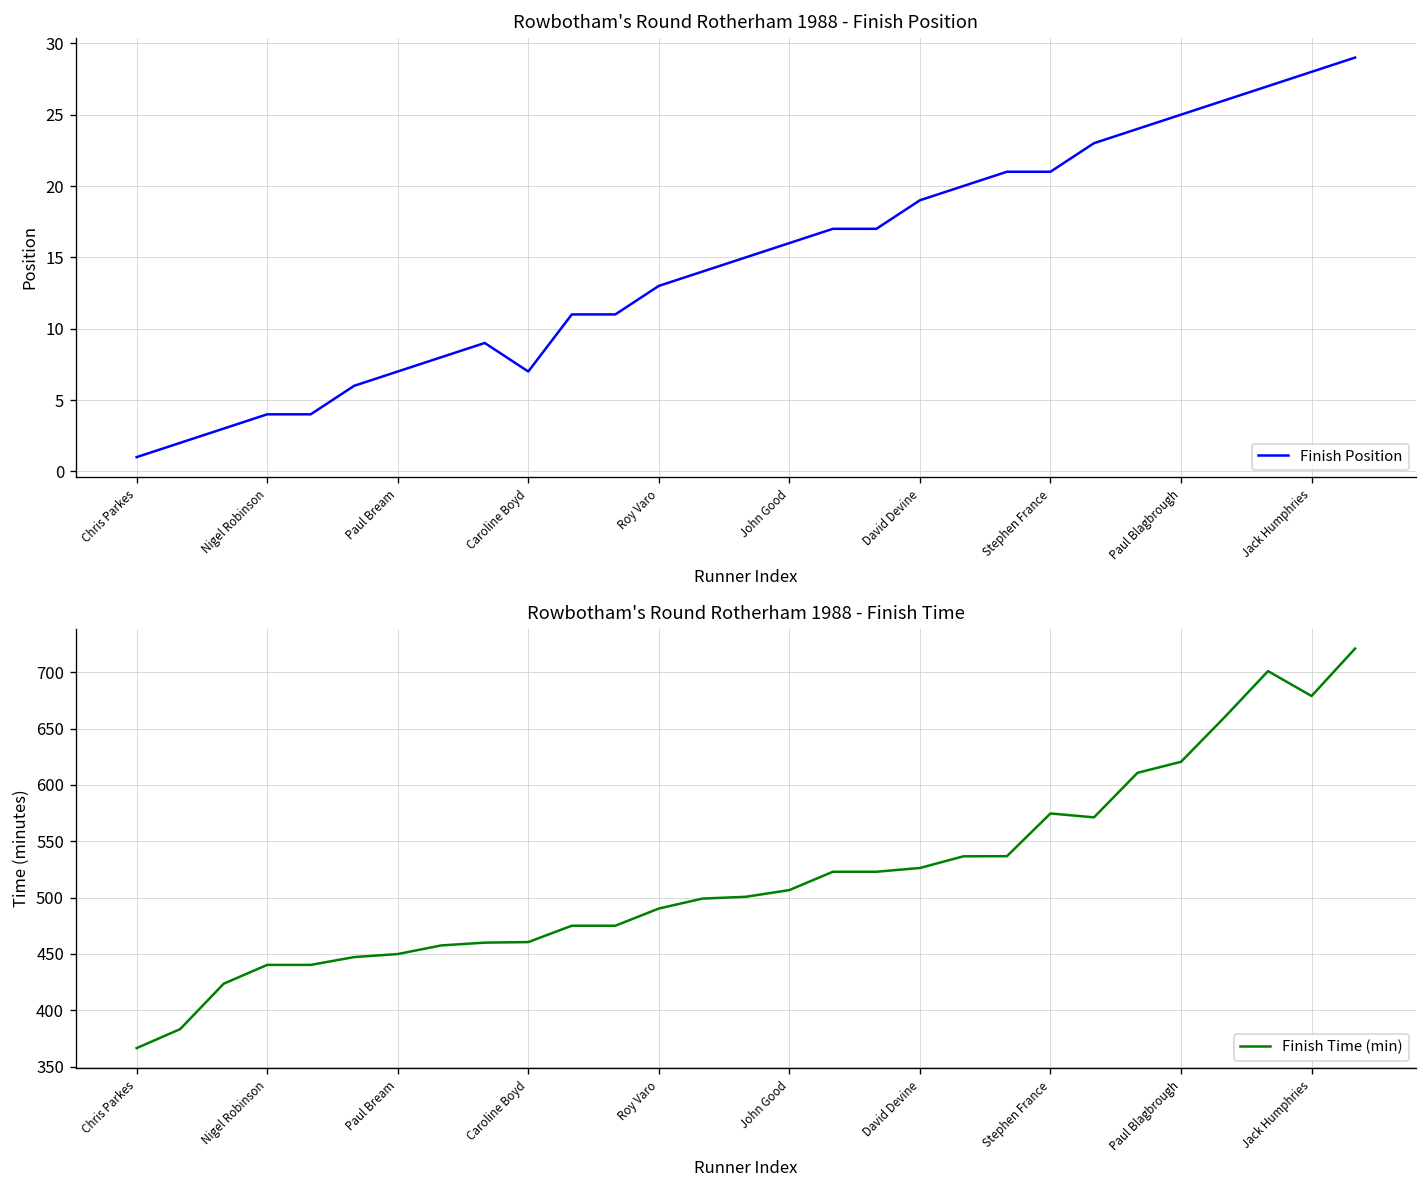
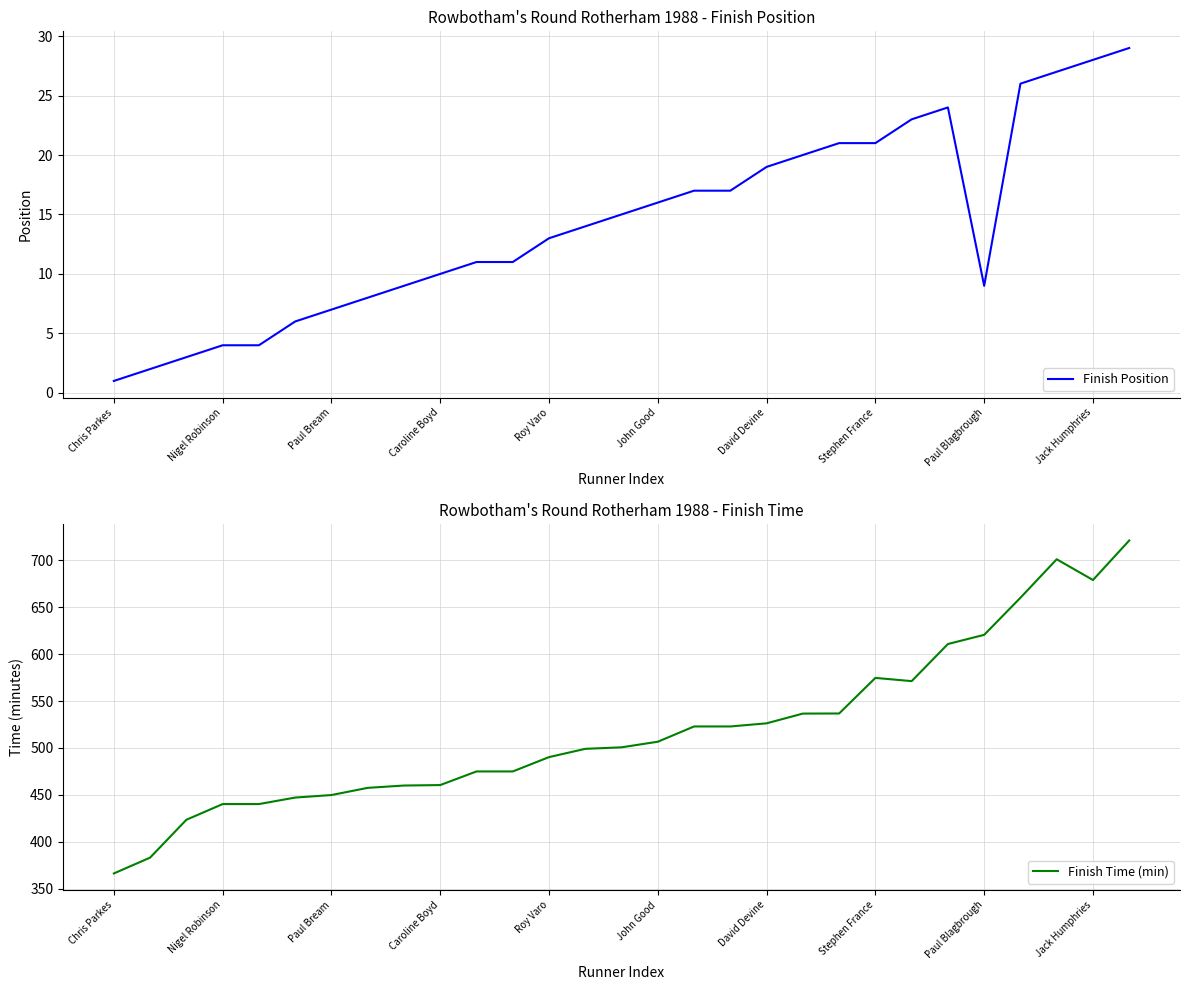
  {
    "Rowbotham's Round Rotherham 1988 - Finish Position": {
      "Chris Parkes": 1,
      "Nigel Robinson": 4,
      "Paul Bream": 7,
-     "Caroline Boyd": 7,
+     "Caroline Boyd": 10,
      "Roy Varo": 13,
      "John Good": 16,
      "David Devine": 19,
      "Stephen France": 21,
-     "Paul Blagbrough": 25,
+     "Paul Blagbrough": 9,
      "Jack Humphries": 28
    },
    "Rowbotham's Round Rotherham 1988 - Finish Time": {
      "Chris Parkes": 370,
      "Nigel Robinson": 440,
      "Paul Bream": 450,
      "Caroline Boyd": 460,
      "Roy Varo": 490,
      "John Good": 510,
      "David Devine": 530,
      "Stephen France": 570,
      "Paul Blagbrough": 620,
      "Jack Humphries": 680
    }
  }
